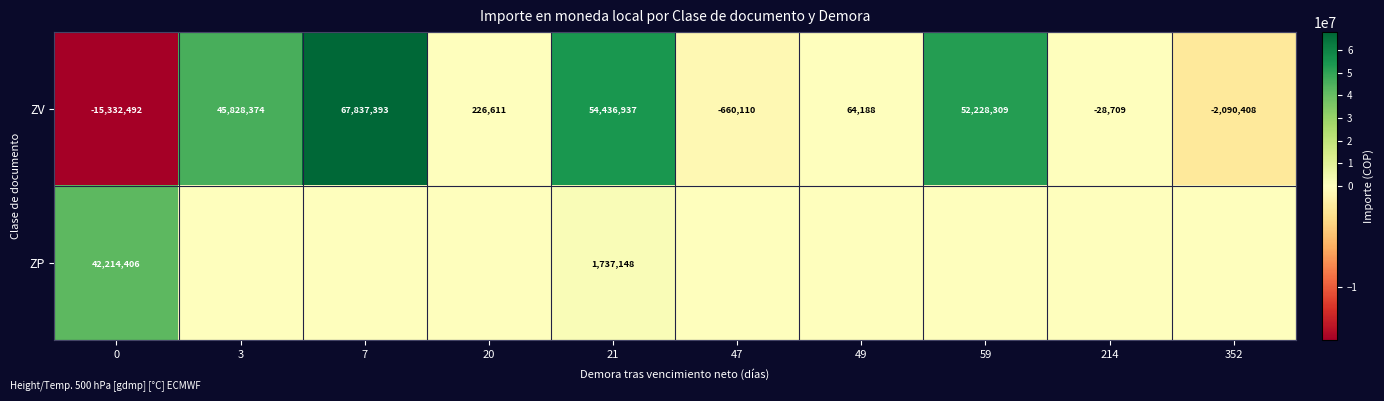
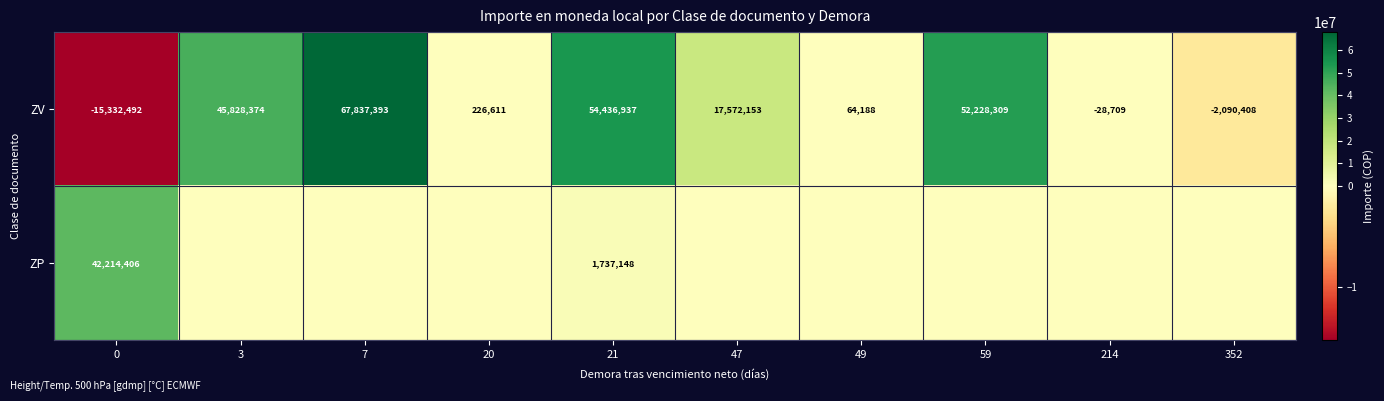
  {
    "ZV": {
      "0": "-15,332,492",
      "3": "45,828,374",
      "7": "67,837,393",
      "20": "226,611",
      "21": "54,436,937",
-     "47": "-660,110",
+     "47": "17,572,153",
      "49": "64,188",
      "59": "52,228,309",
      "214": "-28,709",
      "352": "-2,090,408"
    },
    "ZP": {
      "0": "42,214,406",
      "21": "1,737,148"
    }
  }
